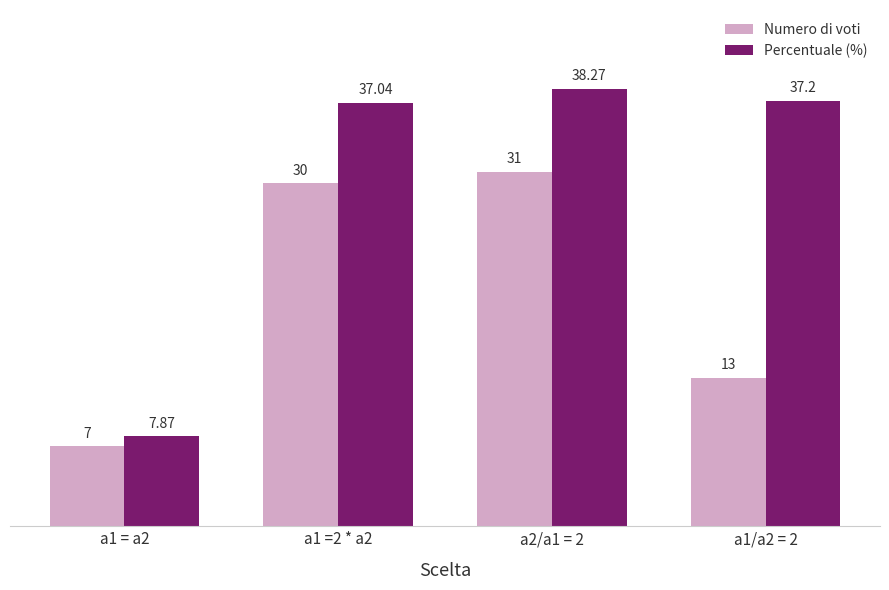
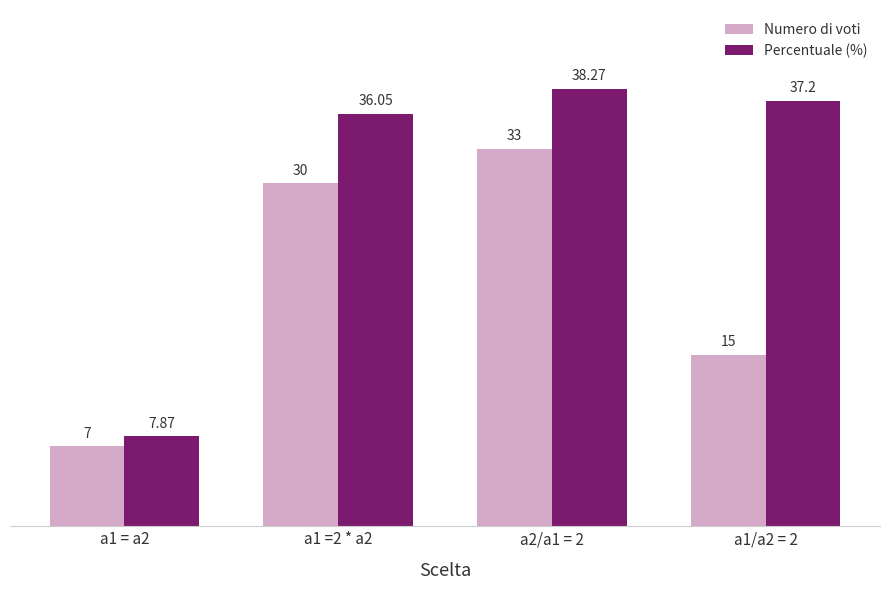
  {
    "Numero di voti": {
      "a1 = a2": 7,
      "a1 =2 * a2": 30,
-     "a2/a1 = 2": 31,
-     "a1/a2 = 2": 13
+     "a2/a1 = 2": 33,
+     "a1/a2 = 2": 15
    },
    "Percentuale (%)": {
      "a1 = a2": 7.87,
-     "a1 =2 * a2": 37.04,
+     "a1 =2 * a2": 36.05,
      "a2/a1 = 2": 38.27,
      "a1/a2 = 2": 37.2
    }
  }
